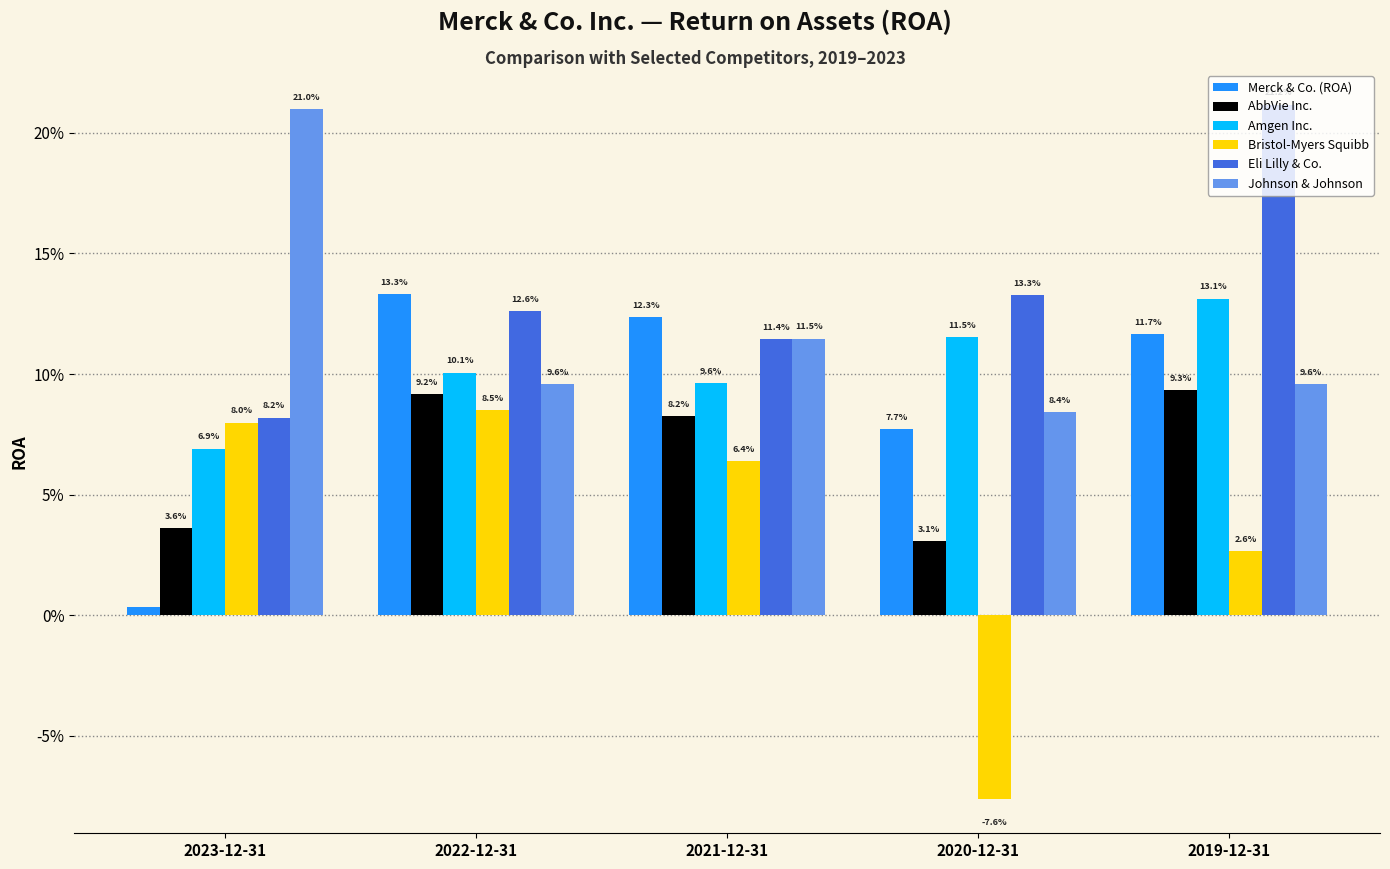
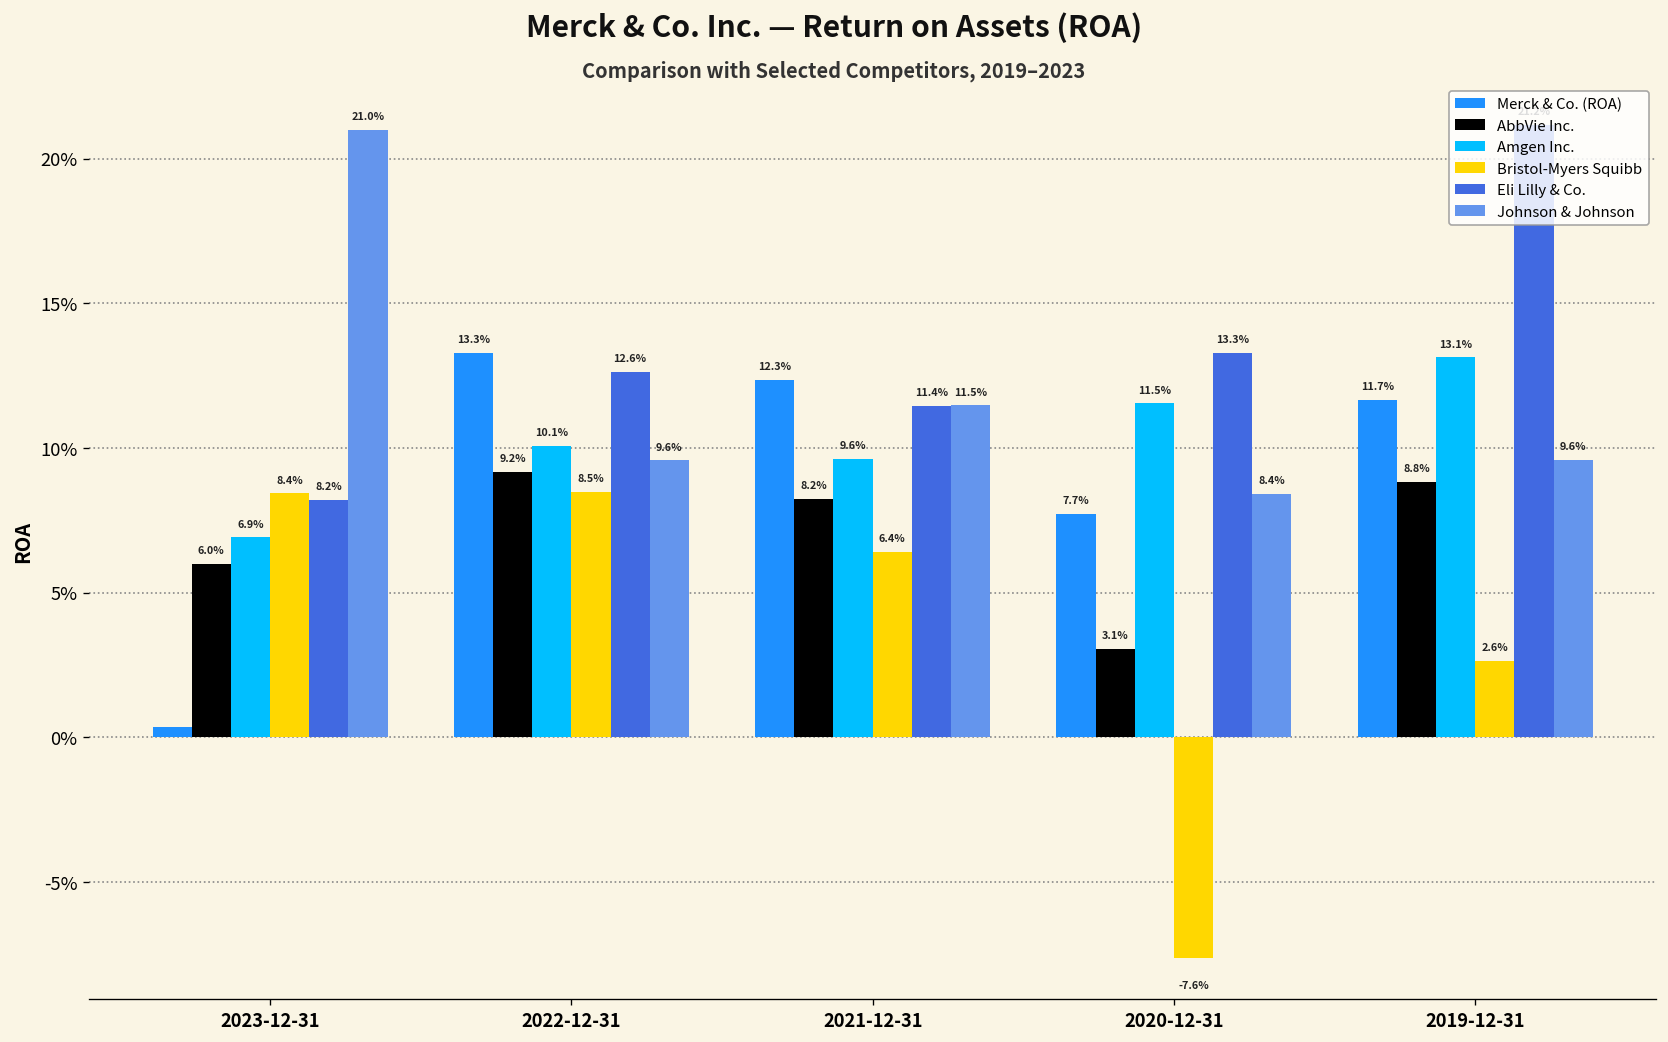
  {
    "AbbVie Inc.": {
-     "2023-12-31": "3.6%",
+     "2023-12-31": "6.0%",
      "2022-12-31": "9.2%",
      "2021-12-31": "8.2%",
      "2020-12-31": "3.1%",
-     "2019-12-31": "9.3%"
+     "2019-12-31": "8.8%"
    },
    "Bristol-Myers Squibb": {
-     "2023-12-31": "8.0%",
+     "2023-12-31": "8.4%",
      "2022-12-31": "8.5%",
      "2021-12-31": "6.4%",
      "2020-12-31": "-7.6%",
      "2019-12-31": "2.6%"
    }
  }
